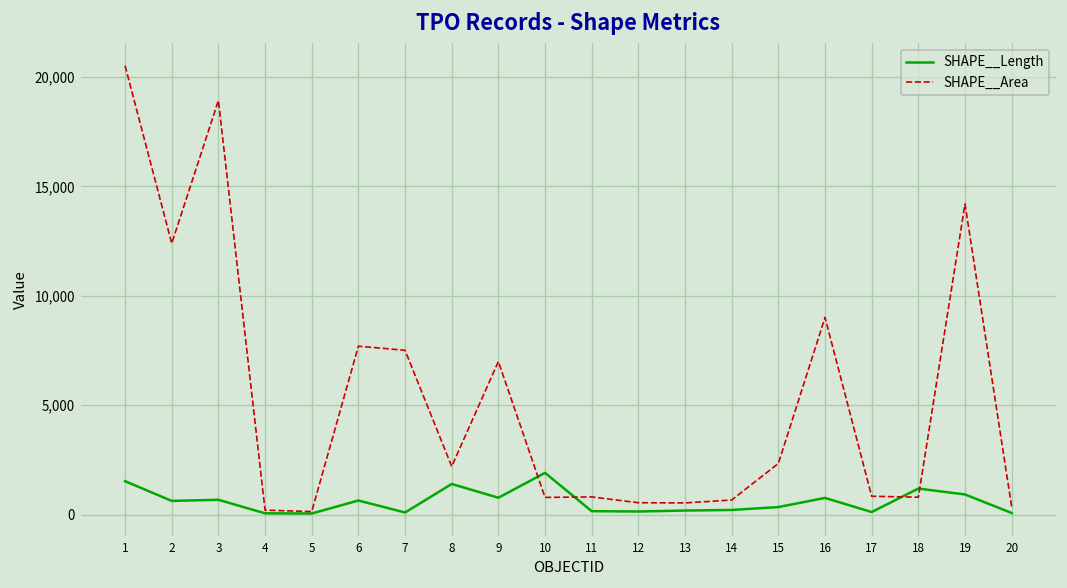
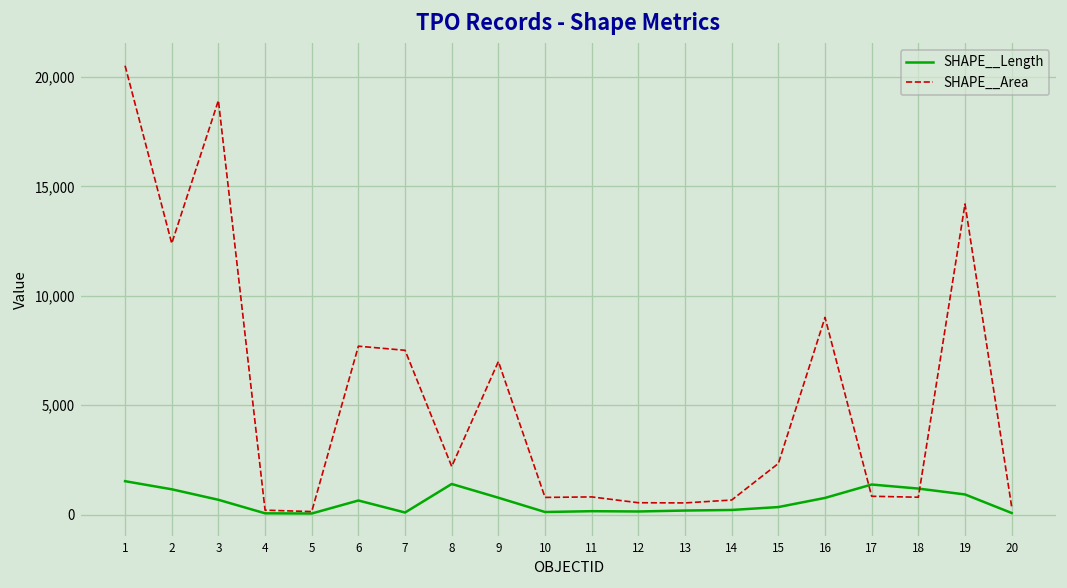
  {
    "SHAPE__Length": {
      "1": "1,500",
-     "2": "600",
+     "2": "1,200",
      "3": "700",
      "4": "100",
      "6": "600",
      "7": "100",
      "8": "1,400",
      "9": "800",
-     "10": "1,900",
+     "10": "100",
      "11": "200",
      "12": "100",
      "13": "200",
      "14": "200",
      "15": "300",
      "16": "800",
-     "17": "100",
+     "17": "1,400",
      "18": "1,200",
      "19": "900",
      "20": "100"
    },
    "SHAPE__Area": {
      "1": "20,500",
      "2": "12,400",
      "3": "18,900",
      "4": "200",
      "6": "7,700",
      "7": "7,500",
      "8": "2,200",
      "9": "7,000",
      "10": "800",
      "11": "800",
      "12": "500",
      "13": "500",
      "14": "700",
      "15": "2,300",
      "16": "9,000",
      "17": "800",
      "18": "800",
      "19": "14,200",
      "20": "400"
    }
  }
